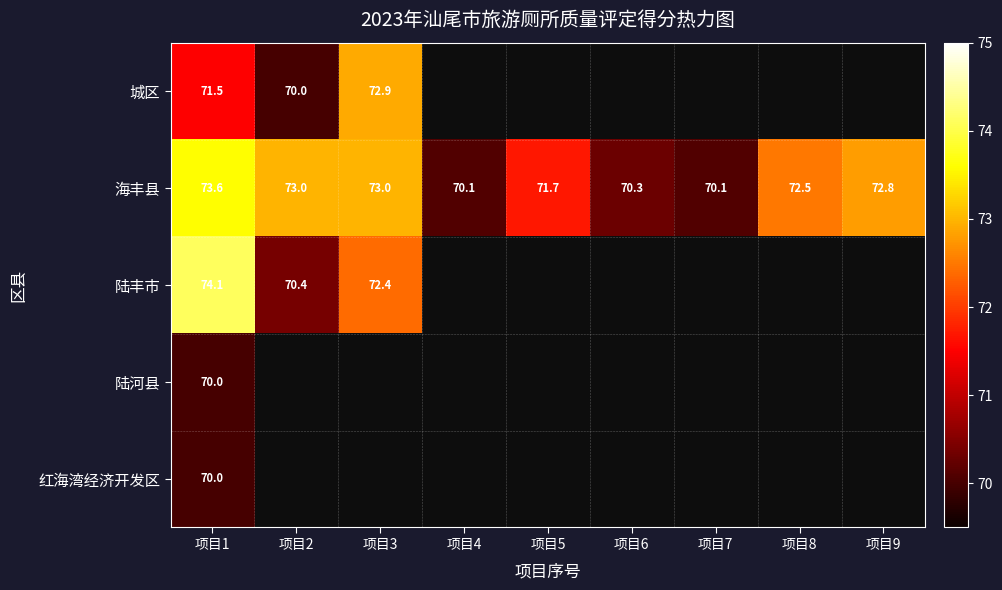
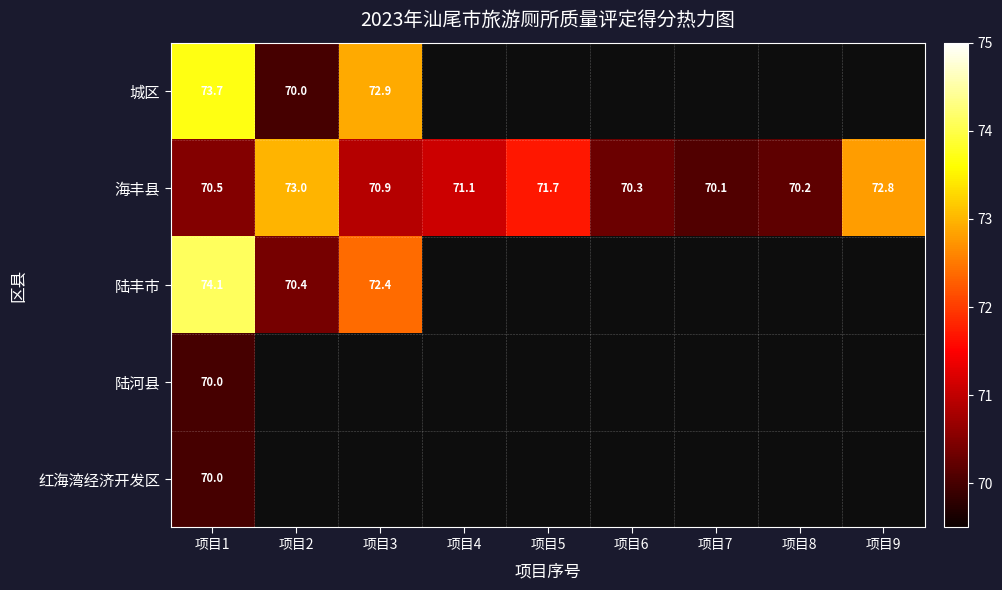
  {
    "城区": {
-     "项目1": 71.5,
+     "项目1": 73.7,
      "项目2": 70.0,
      "项目3": 72.9
    },
    "海丰县": {
-     "项目1": 73.6,
+     "项目1": 70.5,
      "项目2": 73.0,
-     "项目3": 73.0,
-     "项目4": 70.1,
+     "项目3": 70.9,
+     "项目4": 71.1,
      "项目5": 71.7,
      "项目6": 70.3,
      "项目7": 70.1,
-     "项目8": 72.5,
+     "项目8": 70.2,
      "项目9": 72.8
    },
    "陆丰市": {
      "项目1": 74.1,
      "项目2": 70.4,
      "项目3": 72.4
    },
    "陆河县": {
      "项目1": 70.0
    },
    "红海湾经济开发区": {
      "项目1": 70.0
    }
  }
